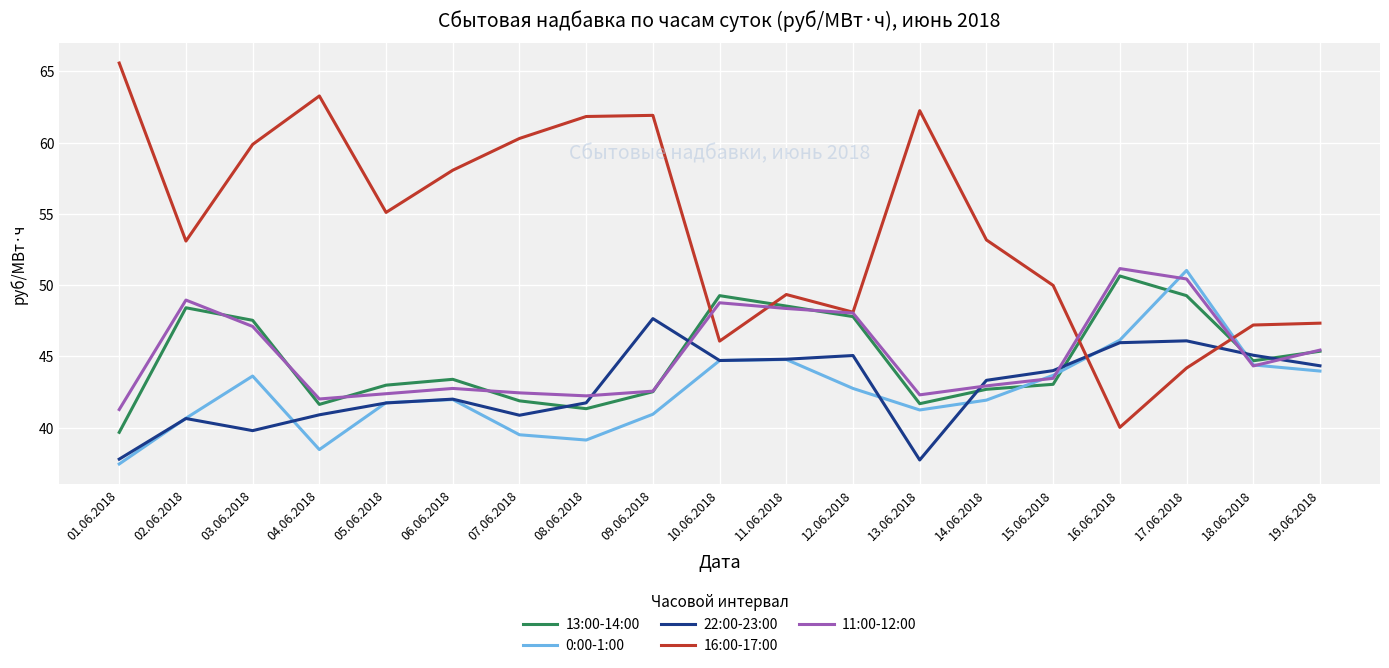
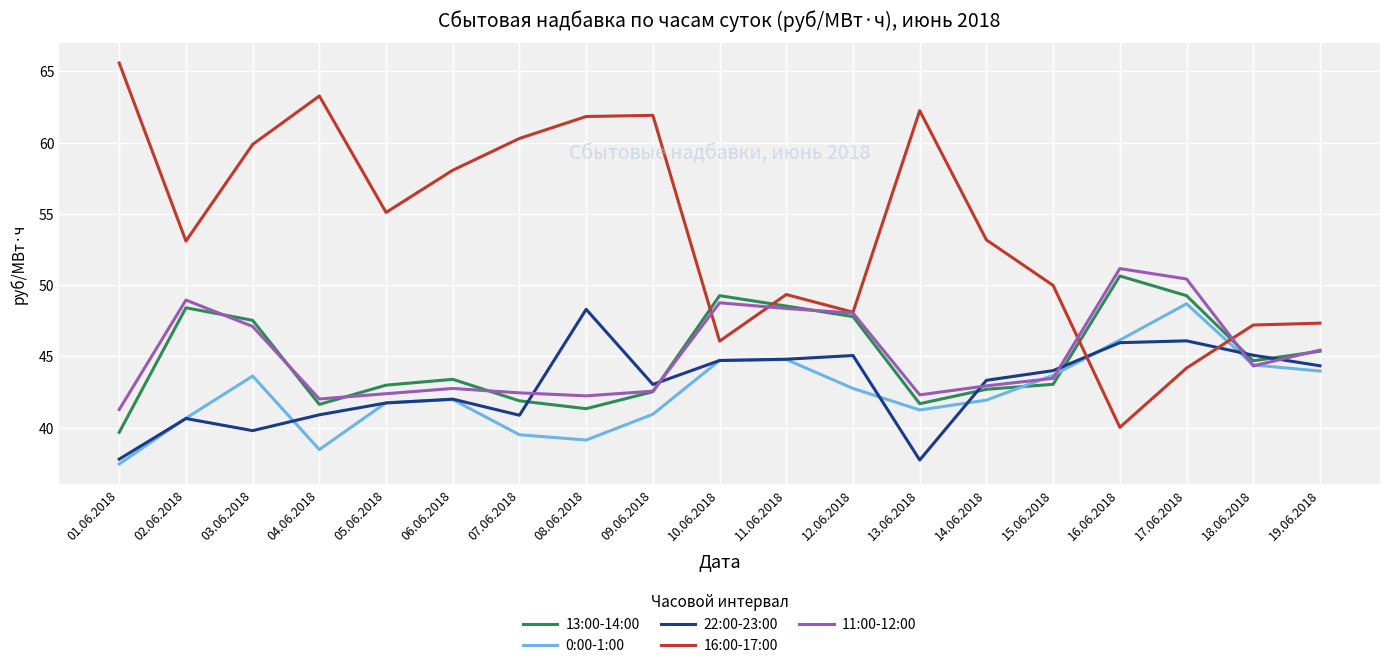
  {
    "13:00-14:00": {
      "01.06.2018": 39.7,
      "02.06.2018": 48.4,
      "03.06.2018": 47.5,
      "04.06.2018": 41.6,
      "05.06.2018": 43.0,
      "06.06.2018": 43.4,
      "07.06.2018": 41.9,
      "08.06.2018": 41.3,
      "10.06.2018": 49.3,
      "12.06.2018": 47.8,
      "13.06.2018": 41.7,
      "14.06.2018": 42.7,
      "15.06.2018": 43.0,
      "16.06.2018": 50.6,
      "17.06.2018": 49.3,
      "18.06.2018": 44.7
    },
    "0:00-1:00": {
      "01.06.2018": 37.5,
      "03.06.2018": 43.6,
      "04.06.2018": 38.5,
      "07.06.2018": 39.5,
      "08.06.2018": 39.1,
      "09.06.2018": 40.9,
      "12.06.2018": 42.8,
      "13.06.2018": 41.2,
      "14.06.2018": 41.9,
      "15.06.2018": 43.7,
-     "17.06.2018": 51.0,
+     "17.06.2018": 48.7,
      "19.06.2018": 44.0
    },
    "22:00-23:00": {
      "01.06.2018": 37.8,
      "03.06.2018": 39.8,
      "04.06.2018": 40.9,
      "07.06.2018": 40.9,
-     "08.06.2018": 41.7,
-     "09.06.2018": 47.7,
+     "08.06.2018": 48.3,
+     "09.06.2018": 43.0,
      "12.06.2018": 45.1,
      "13.06.2018": 37.7,
      "14.06.2018": 43.3,
      "15.06.2018": 44.0,
      "17.06.2018": 46.1,
      "18.06.2018": 45.1,
      "19.06.2018": 44.3
    },
    "16:00-17:00": {
      "01.06.2018": 65.6,
      "02.06.2018": 53.1,
      "03.06.2018": 59.9,
      "04.06.2018": 63.3,
      "05.06.2018": 55.1,
      "06.06.2018": 58.1,
      "07.06.2018": 60.3,
      "08.06.2018": 61.8,
      "09.06.2018": 61.9,
      "10.06.2018": 46.1,
      "11.06.2018": 49.3,
      "13.06.2018": 62.2,
      "14.06.2018": 53.2,
      "15.06.2018": 50.0,
      "16.06.2018": 40.0,
      "17.06.2018": 44.2,
      "18.06.2018": 47.2,
      "19.06.2018": 47.3
    },
    "11:00-12:00": {
      "01.06.2018": 41.3,
      "02.06.2018": 49.0,
      "03.06.2018": 47.1,
      "04.06.2018": 42.0,
      "05.06.2018": 42.4,
      "06.06.2018": 42.8,
      "07.06.2018": 42.4,
      "08.06.2018": 42.2,
      "10.06.2018": 48.8,
      "13.06.2018": 42.3,
      "14.06.2018": 42.9,
      "15.06.2018": 43.5,
      "16.06.2018": 51.2,
      "17.06.2018": 50.4
    }
  }
